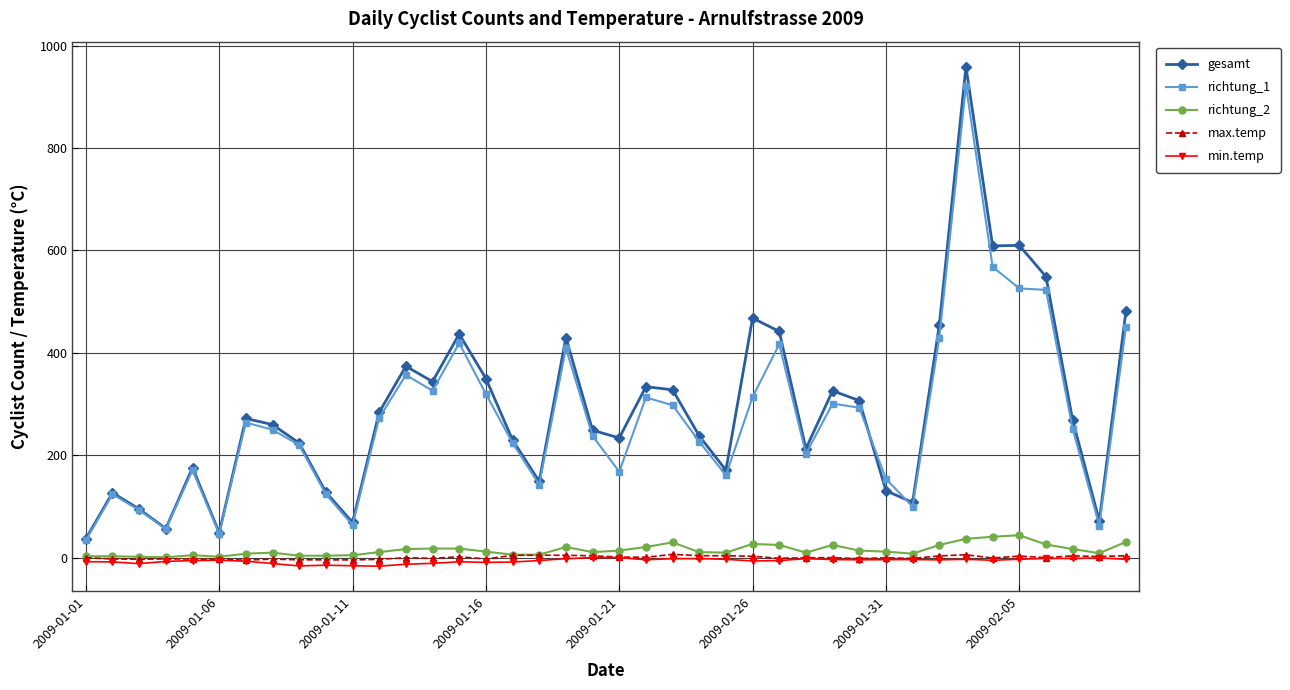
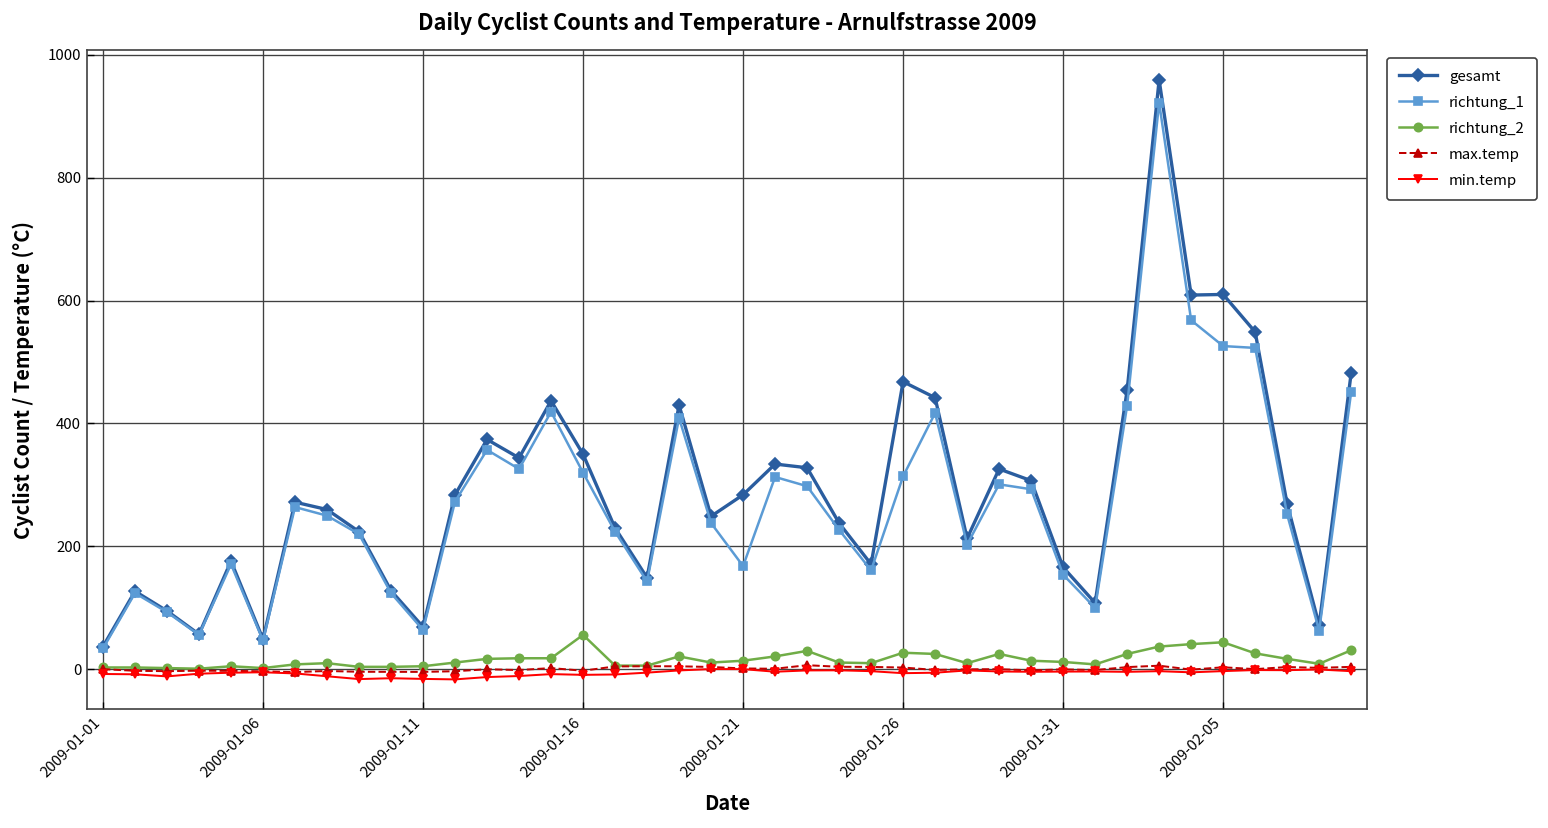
  {
    "gesamt": {
      "2009-01-11": 70,
      "2009-01-16": 350,
-     "2009-01-21": 230,
+     "2009-01-21": 280,
      "2009-01-26": 470,
-     "2009-01-31": 130,
+     "2009-01-31": 170,
      "2009-02-05": 610
    },
    "richtung_1": {
      "2009-01-11": 60,
      "2009-01-16": 320,
      "2009-01-21": 170,
      "2009-01-26": 310,
      "2009-01-31": 150,
      "2009-02-05": 530
    },
    "richtung_2": {
      "2009-01-06": 0,
      "2009-01-11": 10,
-     "2009-01-16": 10,
+     "2009-01-16": 60,
      "2009-01-21": 10,
      "2009-01-26": 30,
      "2009-01-31": 10,
      "2009-02-05": 40
    },
    "max.temp": {
      "2009-01-11": 0,
      "2009-01-16": 0,
      "2009-01-26": 0,
      "2009-02-05": 0
    },
    "min.temp": {
      "2009-01-01": -10,
      "2009-01-11": -20,
      "2009-01-16": -10,
      "2009-01-26": -10,
      "2009-02-05": 0
    }
  }
